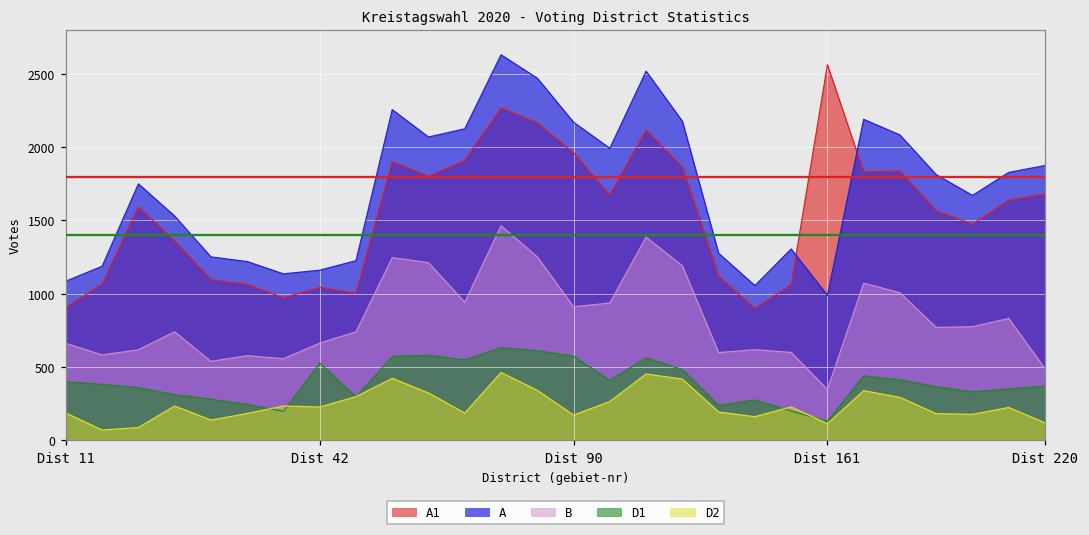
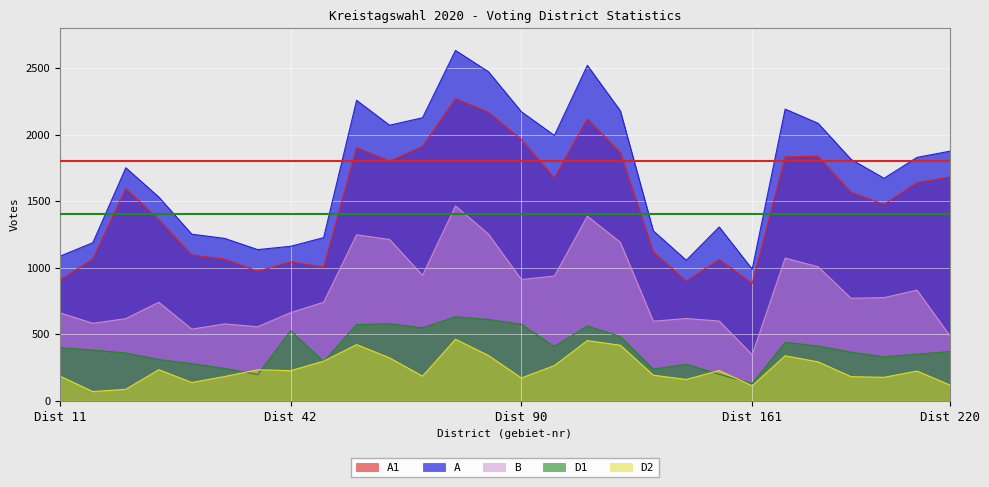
  {
    "A1": {
      "Dist 11": 910,
      "Dist 42": 1040,
      "Dist 90": 1960,
-     "Dist 161": 2560,
+     "Dist 161": 880,
      "Dist 220": 1680
    },
    "A": {
      "Dist 11": 1090,
      "Dist 42": 1160,
      "Dist 90": 2170,
      "Dist 161": 990,
      "Dist 220": 1880
    },
    "B": {
      "Dist 11": 660,
      "Dist 42": 660,
      "Dist 90": 910,
      "Dist 161": 350,
      "Dist 220": 490
    },
    "D1": {
      "Dist 11": 400,
      "Dist 42": 530,
      "Dist 90": 570,
      "Dist 220": 370
    },
    "D2": {
      "Dist 11": 180,
      "Dist 42": 230,
      "Dist 90": 170,
      "Dist 220": 120
    }
  }
